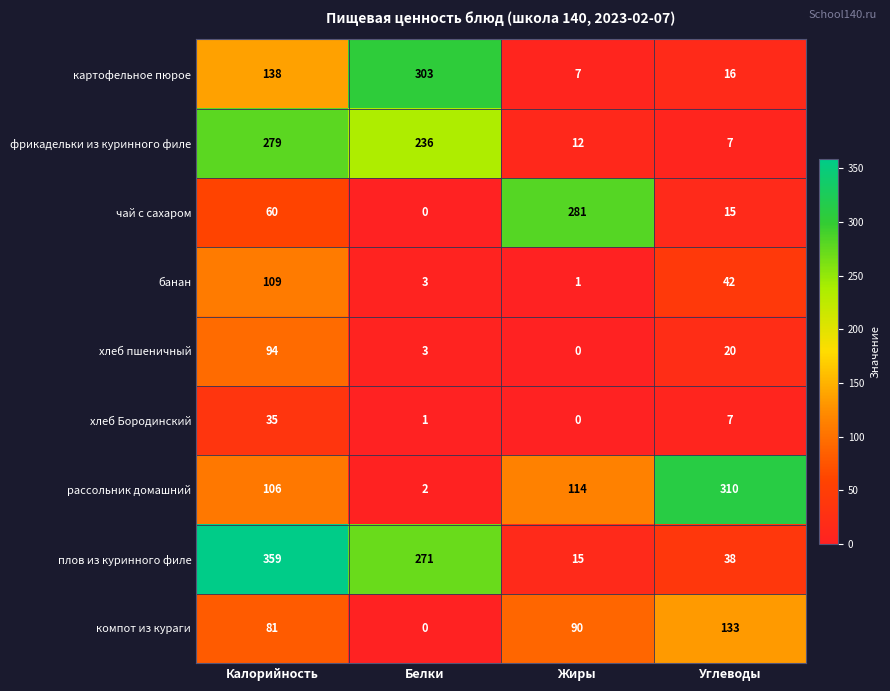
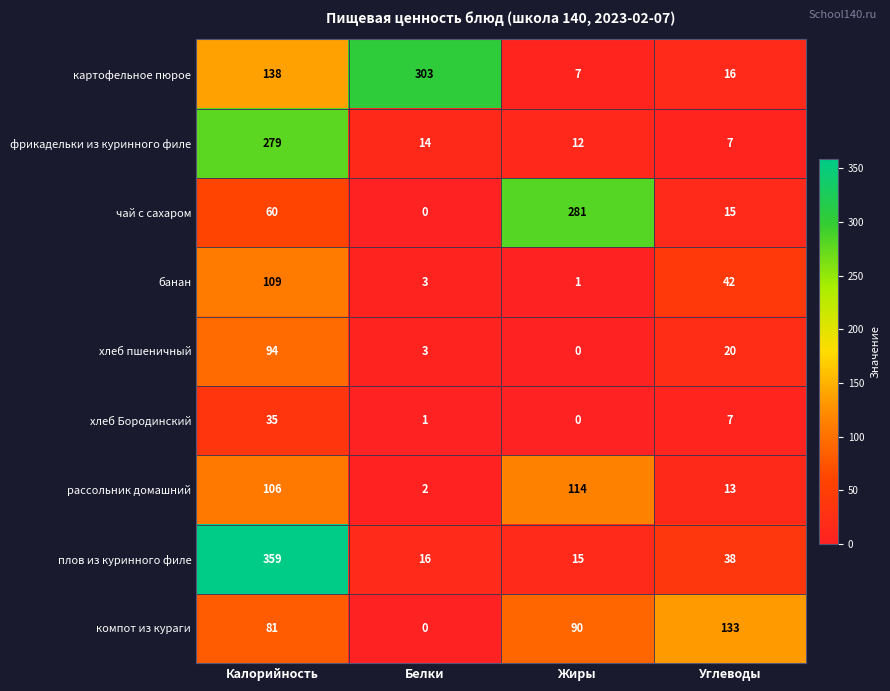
  {
    "картофельное пюрое": {
      "Калорийность": 138,
      "Белки": 303,
      "Жиры": 7,
      "Углеводы": 16
    },
    "фрикадельки из куринного филе": {
      "Калорийность": 279,
-     "Белки": 236,
+     "Белки": 14,
      "Жиры": 12,
      "Углеводы": 7
    },
    "чай с сахаром": {
      "Калорийность": 60,
      "Белки": 0,
      "Жиры": 281,
      "Углеводы": 15
    },
    "банан": {
      "Калорийность": 109,
      "Белки": 3,
      "Жиры": 1,
      "Углеводы": 42
    },
    "хлеб пшеничный": {
      "Калорийность": 94,
      "Белки": 3,
      "Жиры": 0,
      "Углеводы": 20
    },
    "хлеб Бородинский": {
      "Калорийность": 35,
      "Белки": 1,
      "Жиры": 0,
      "Углеводы": 7
    },
    "рассольник домашний": {
      "Калорийность": 106,
      "Белки": 2,
      "Жиры": 114,
-     "Углеводы": 310
+     "Углеводы": 13
    },
    "плов из куринного филе": {
      "Калорийность": 359,
-     "Белки": 271,
+     "Белки": 16,
      "Жиры": 15,
      "Углеводы": 38
    },
    "компот из кураги": {
      "Калорийность": 81,
      "Белки": 0,
      "Жиры": 90,
      "Углеводы": 133
    }
  }
